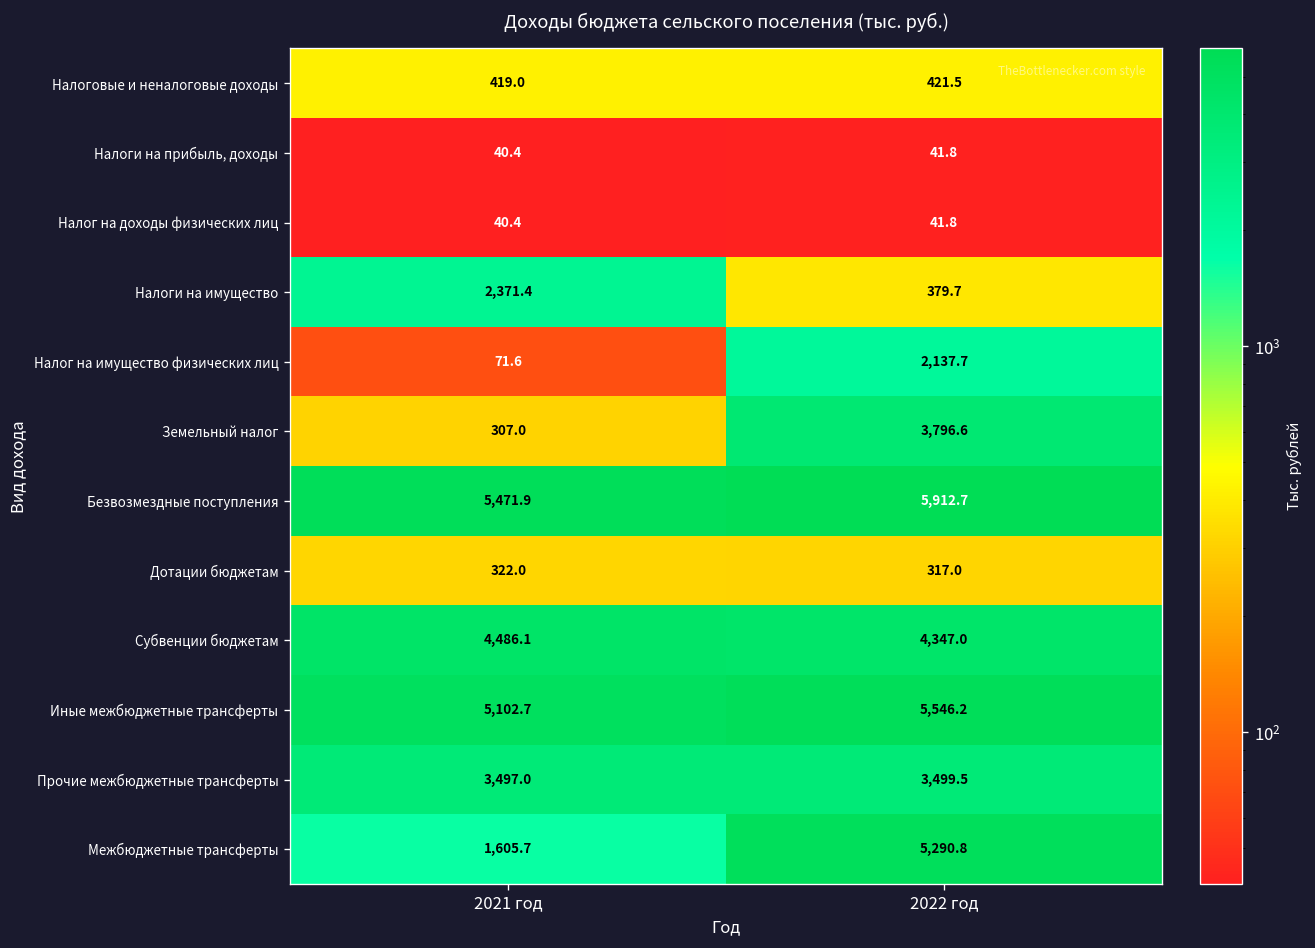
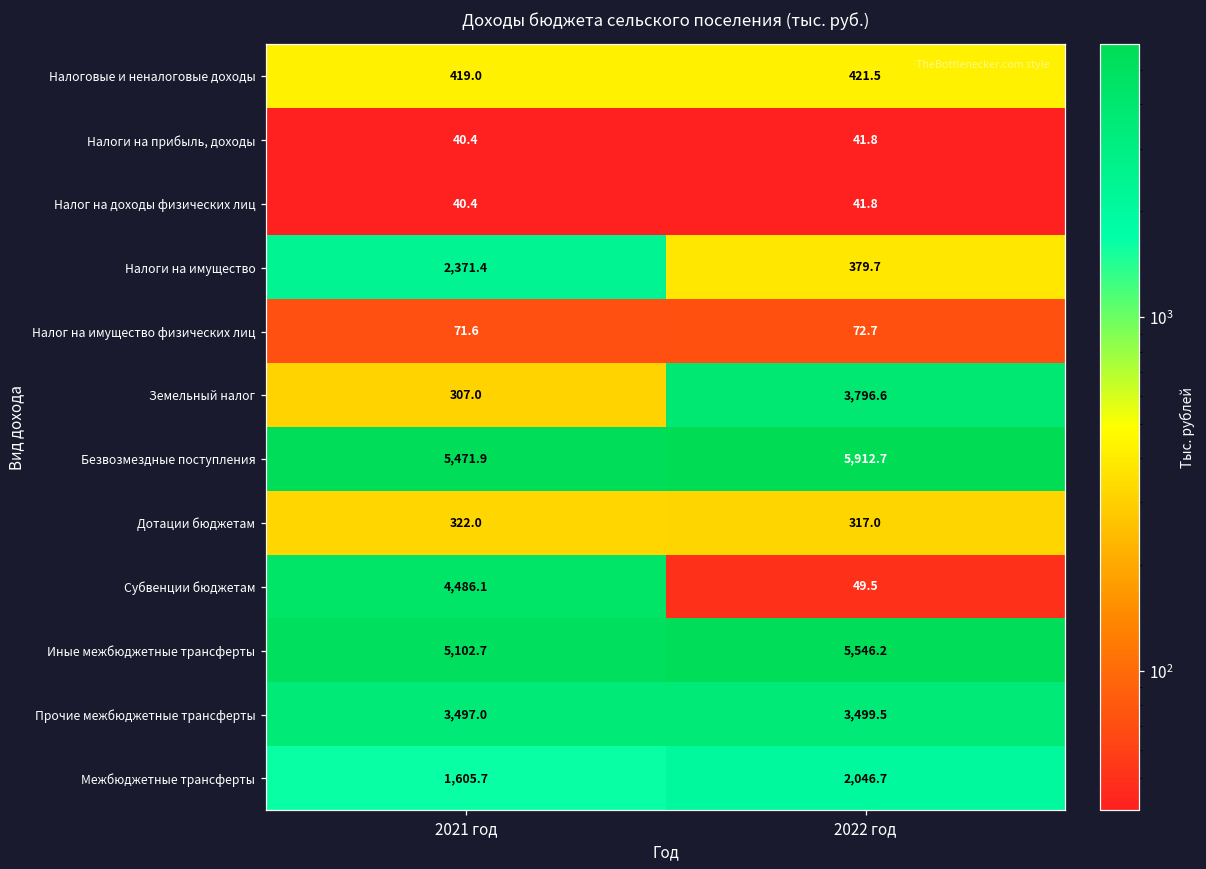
  {
    "Налоговые и неналоговые доходы": {
      "2021 год": "419.0"
    },
    "Налоги на прибыль, доходы": {
      "2021 год": "40.4",
      "2022 год": "41.8"
    },
    "Налог на доходы физических лиц": {
      "2021 год": "40.4",
      "2022 год": "41.8"
    },
    "Налоги на имущество": {
      "2021 год": "2,371.4",
      "2022 год": "379.7"
    },
    "Налог на имущество физических лиц": {
      "2021 год": "71.6",
-     "2022 год": "2,137.7"
+     "2022 год": "72.7"
    },
    "Земельный налог": {
      "2021 год": "307.0",
      "2022 год": "3,796.6"
    },
    "Безвозмездные поступления": {
      "2021 год": "5,471.9",
      "2022 год": "5,912.7"
    },
    "Дотации бюджетам": {
      "2021 год": "322.0",
      "2022 год": "317.0"
    },
    "Субвенции бюджетам": {
      "2021 год": "4,486.1",
-     "2022 год": "4,347.0"
+     "2022 год": "49.5"
    },
    "Иные межбюджетные трансферты": {
      "2021 год": "5,102.7",
      "2022 год": "5,546.2"
    },
    "Прочие межбюджетные трансферты": {
      "2021 год": "3,497.0",
      "2022 год": "3,499.5"
    },
    "Межбюджетные трансферты": {
      "2021 год": "1,605.7",
-     "2022 год": "5,290.8"
+     "2022 год": "2,046.7"
    }
  }
